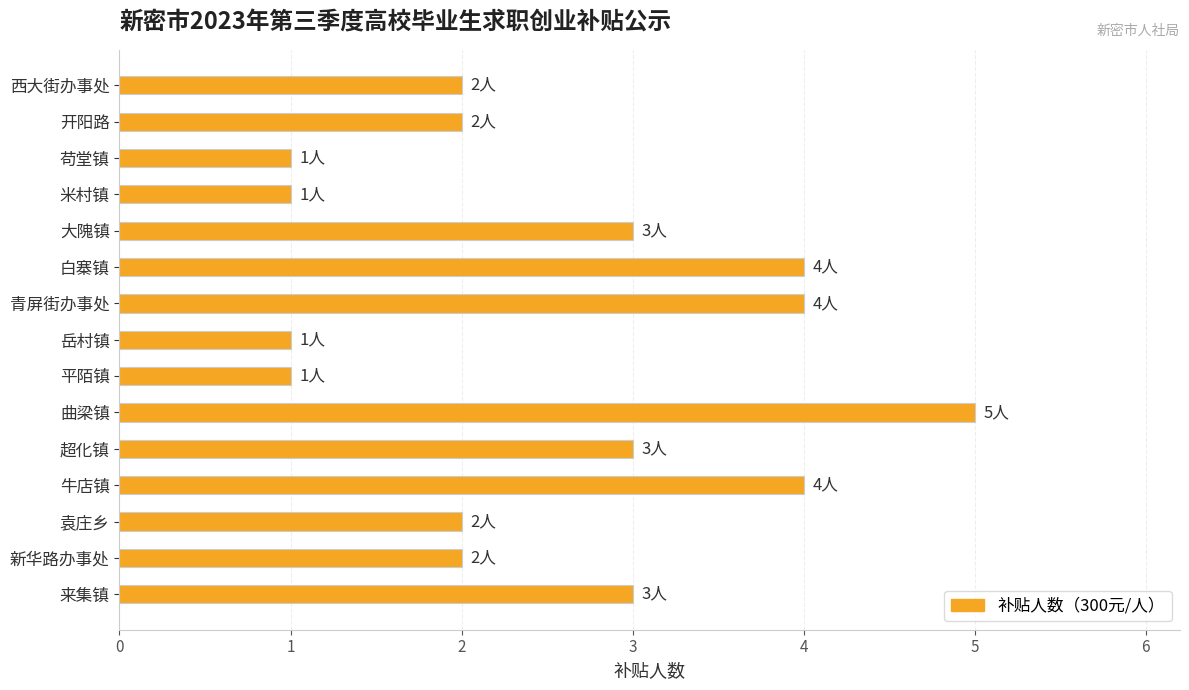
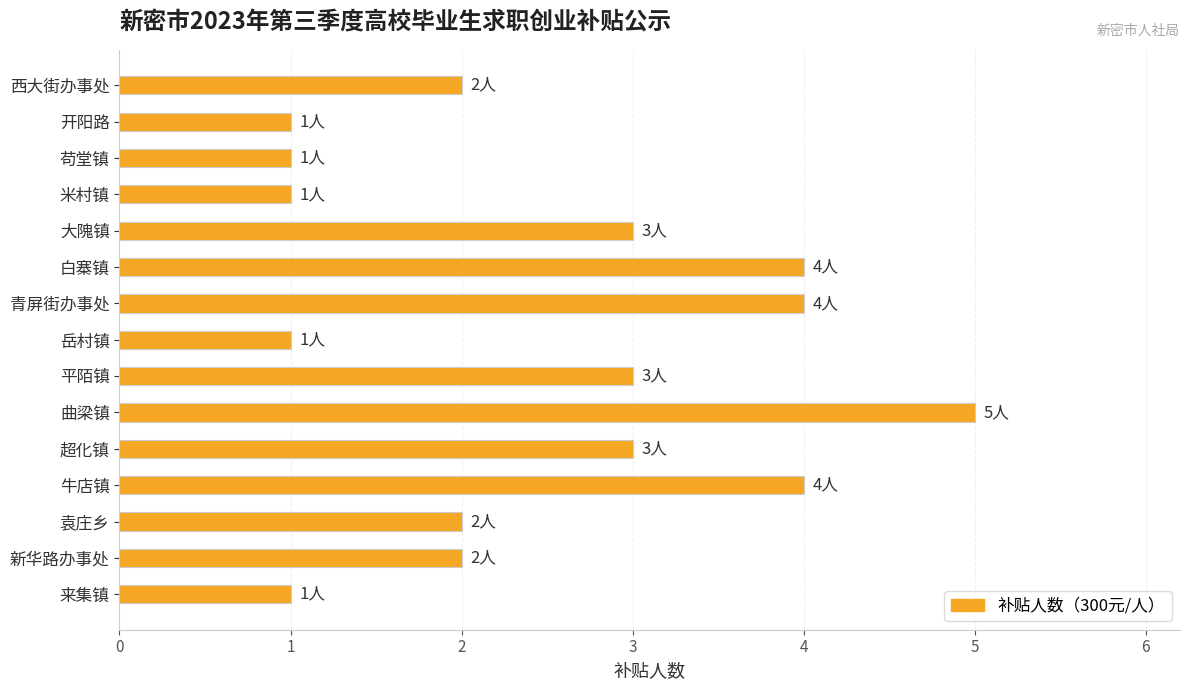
  {
    "西大街办事处": "2人",
-   "开阳路": "2人",
+   "开阳路": "1人",
    "苟堂镇": "1人",
    "米村镇": "1人",
    "大隗镇": "3人",
    "白寨镇": "4人",
    "青屏街办事处": "4人",
    "岳村镇": "1人",
-   "平陌镇": "1人",
+   "平陌镇": "3人",
    "曲梁镇": "5人",
    "超化镇": "3人",
    "牛店镇": "4人",
    "袁庄乡": "2人",
    "新华路办事处": "2人",
-   "来集镇": "3人"
+   "来集镇": "1人"
  }
